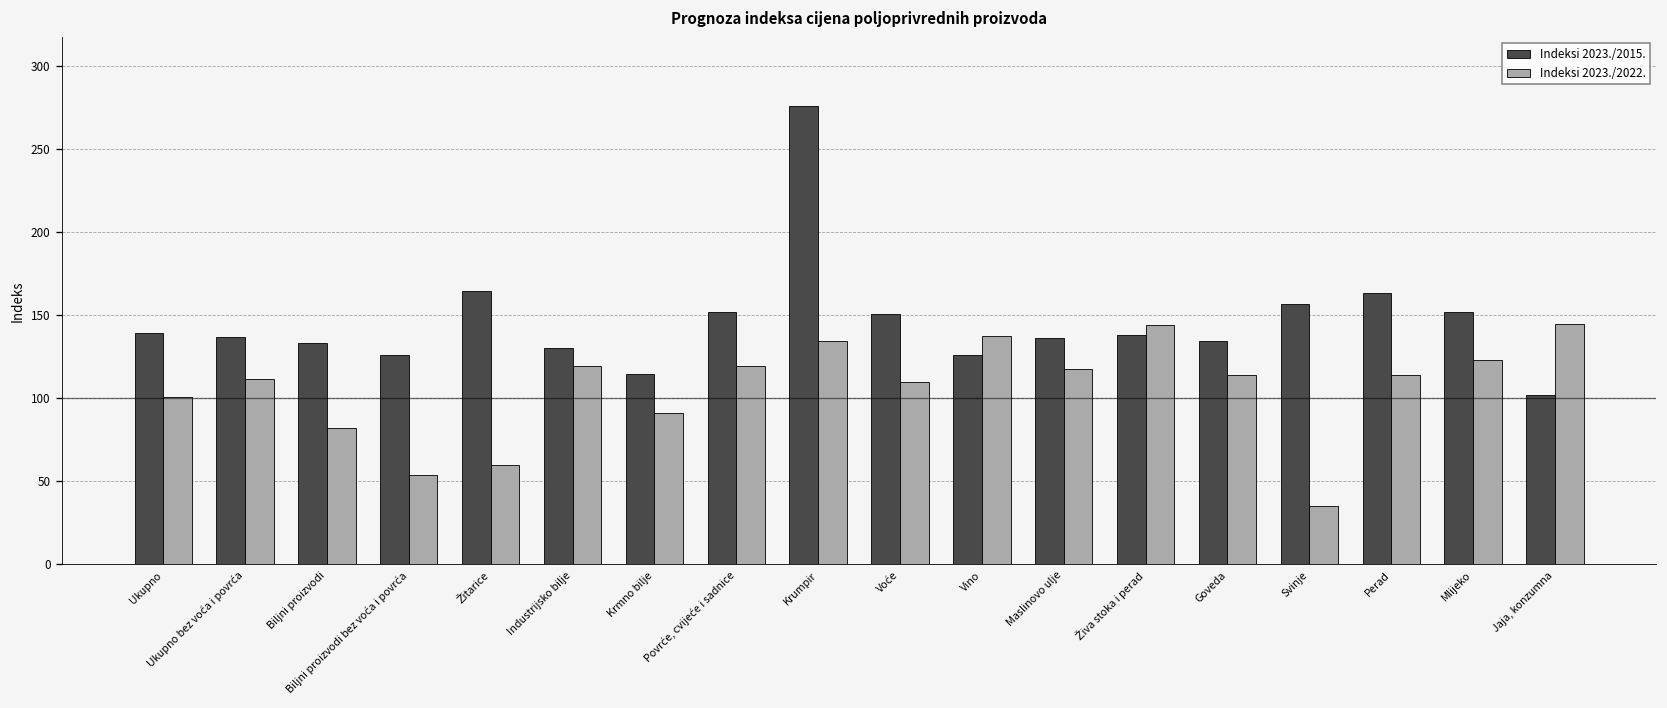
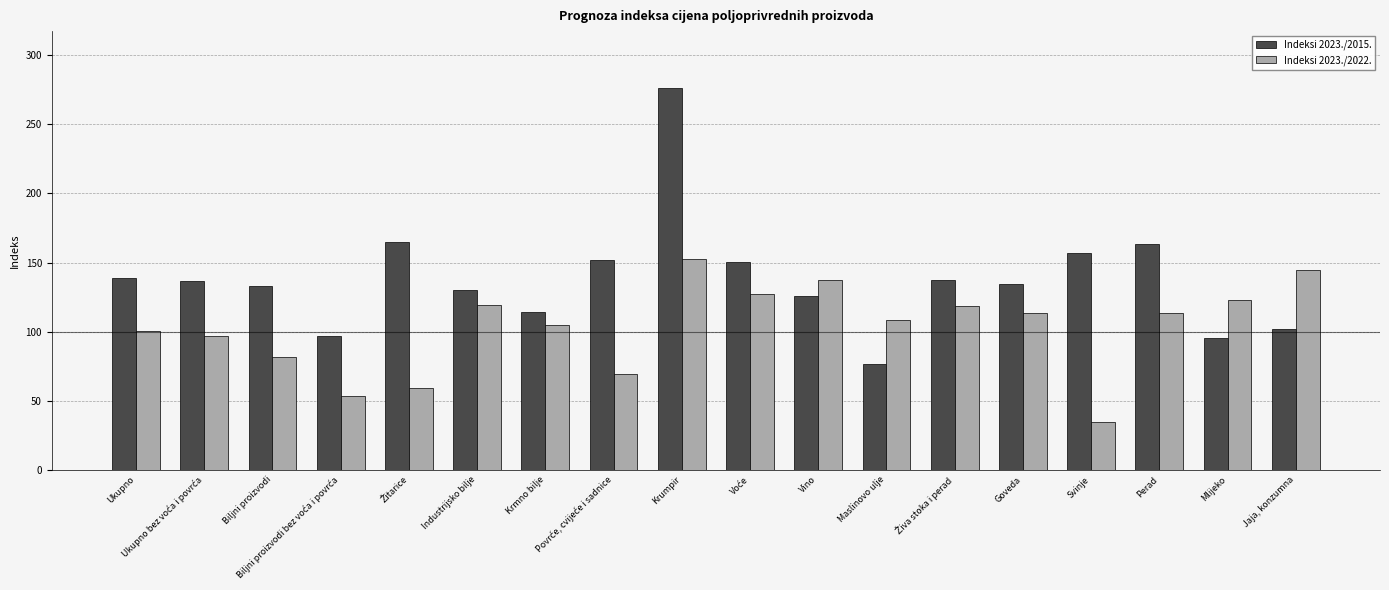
  {
    "Indeksi 2023./2015.": {
      "Ukupno": 139,
      "Ukupno bez voća i povrća": 137,
      "Biljni proizvodi": 133,
-     "Biljni proizvodi bez voća i povrća": 126,
+     "Biljni proizvodi bez voća i povrća": 97,
      "Žitarice": 165,
      "Industrijsko bilje": 130,
      "Krmno bilje": 114,
      "Povrće, cvijeće i sadnice": 152,
      "Krumpir": 276,
      "Voće": 151,
      "Vino": 126,
-     "Maslinovo ulje": 136,
+     "Maslinovo ulje": 77,
      "Živa stoka i perad": 138,
      "Goveda": 135,
      "Svinje": 157,
      "Perad": 163,
-     "Mlijeko": 152,
+     "Mlijeko": 96,
      "Jaja, konzumna": 102
    },
    "Indeksi 2023./2022.": {
      "Ukupno": 100,
-     "Ukupno bez voća i povrća": 112,
+     "Ukupno bez voća i povrća": 97,
      "Biljni proizvodi": 82,
      "Biljni proizvodi bez voća i povrća": 54,
      "Žitarice": 60,
      "Industrijsko bilje": 119,
-     "Krmno bilje": 91,
-     "Povrće, cvijeće i sadnice": 119,
-     "Krumpir": 135,
-     "Voće": 110,
+     "Krmno bilje": 105,
+     "Povrće, cvijeće i sadnice": 70,
+     "Krumpir": 152,
+     "Voće": 127,
      "Vino": 137,
-     "Maslinovo ulje": 117,
-     "Živa stoka i perad": 144,
+     "Maslinovo ulje": 109,
+     "Živa stoka i perad": 119,
      "Goveda": 114,
      "Svinje": 35,
      "Perad": 114,
      "Mlijeko": 123,
      "Jaja, konzumna": 144
    }
  }
